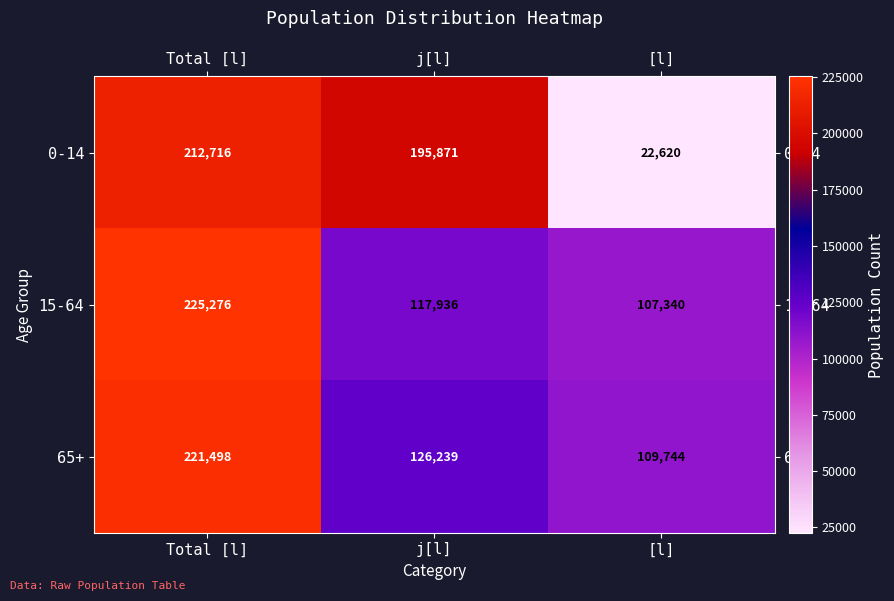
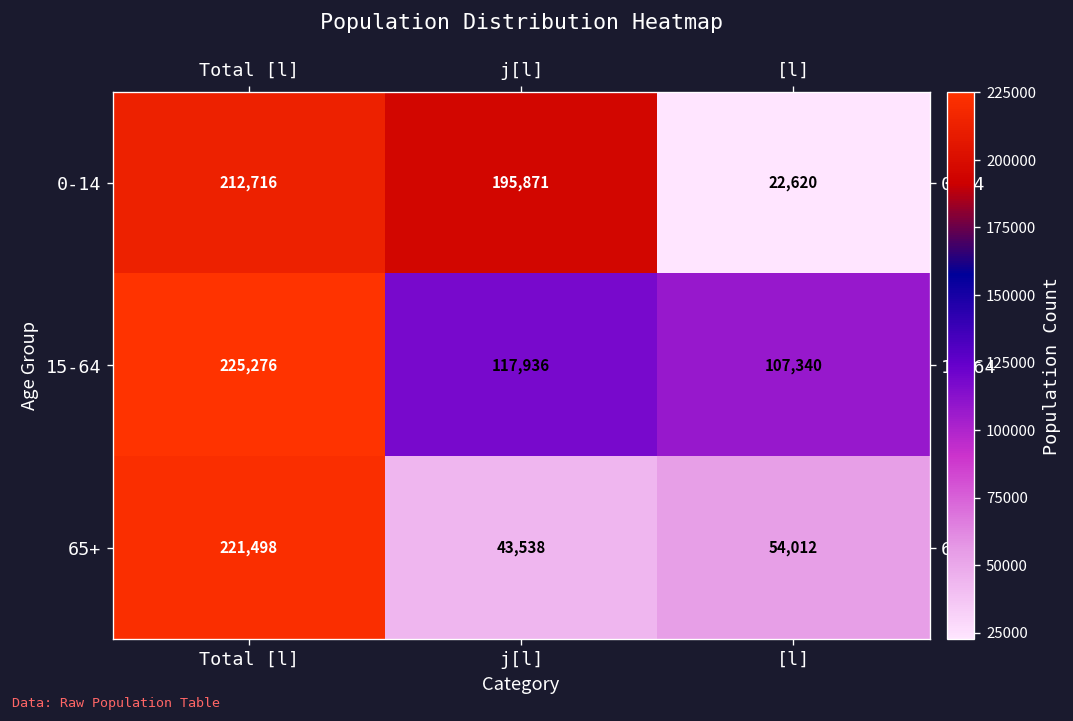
  {
    "0-14": {
      "Total [l]": "212,716",
      "j[l]": "195,871",
      "[l]": "22,620"
    },
    "15-64": {
      "Total [l]": "225,276",
      "j[l]": "117,936",
      "[l]": "107,340"
    },
    "65+": {
      "Total [l]": "221,498",
-     "j[l]": "126,239",
-     "[l]": "109,744"
+     "j[l]": "43,538",
+     "[l]": "54,012"
    }
  }
